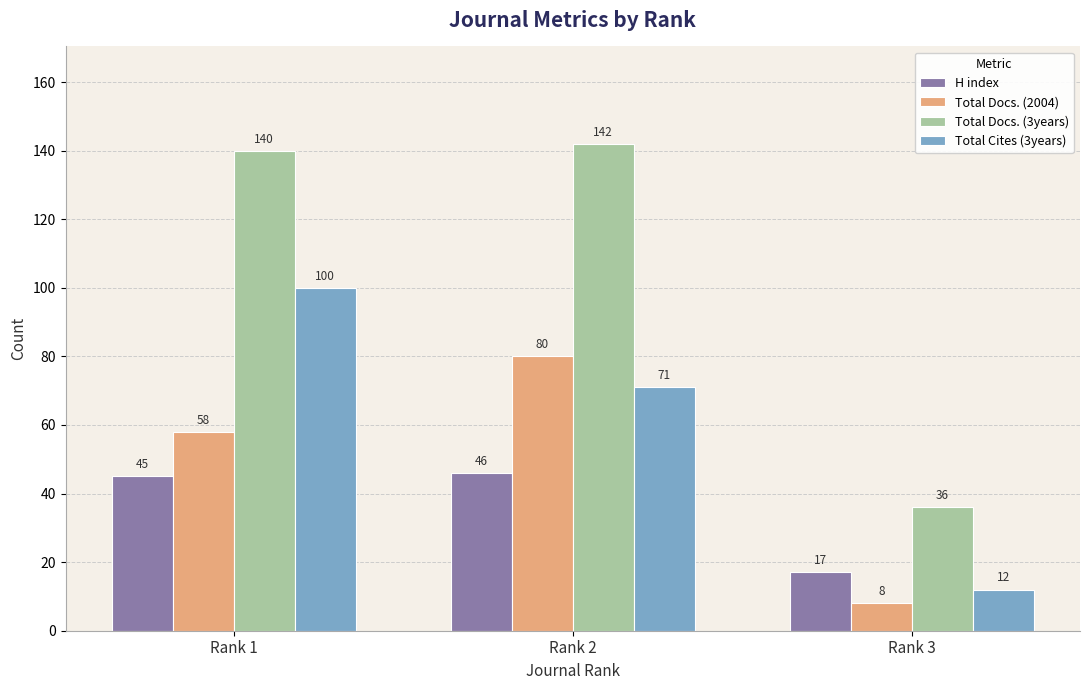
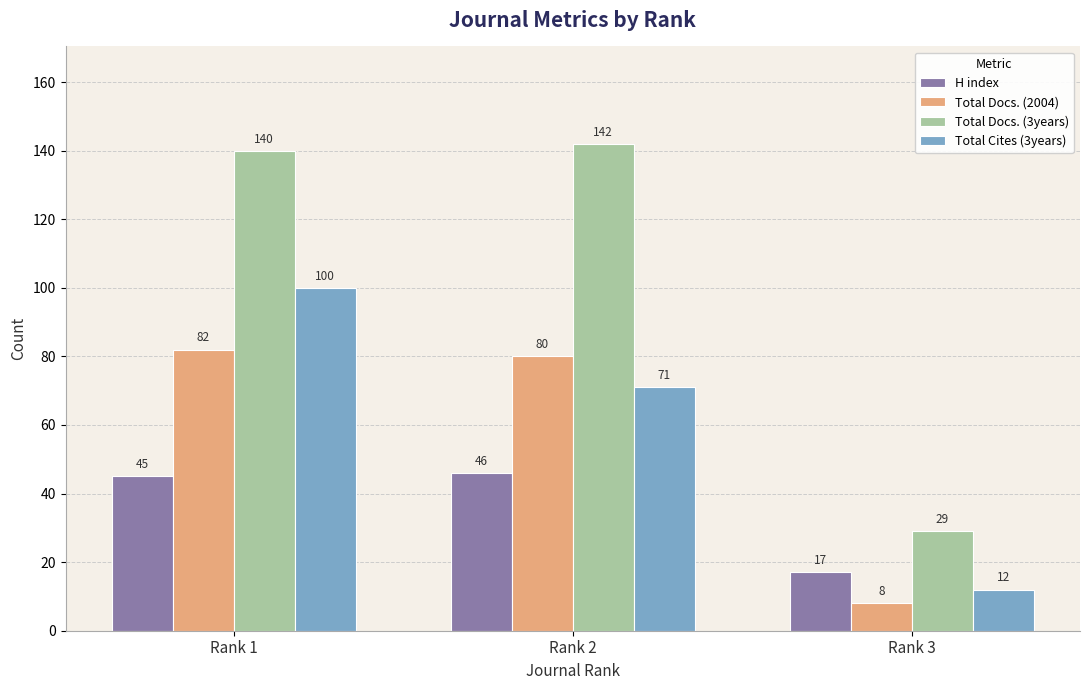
  {
    "Total Docs. (2004)": {
-     "Rank 1": 58,
+     "Rank 1": 82,
      "Rank 2": 80,
      "Rank 3": 8
    },
    "Total Docs. (3years)": {
      "Rank 1": 140,
      "Rank 2": 142,
-     "Rank 3": 36
+     "Rank 3": 29
    }
  }
